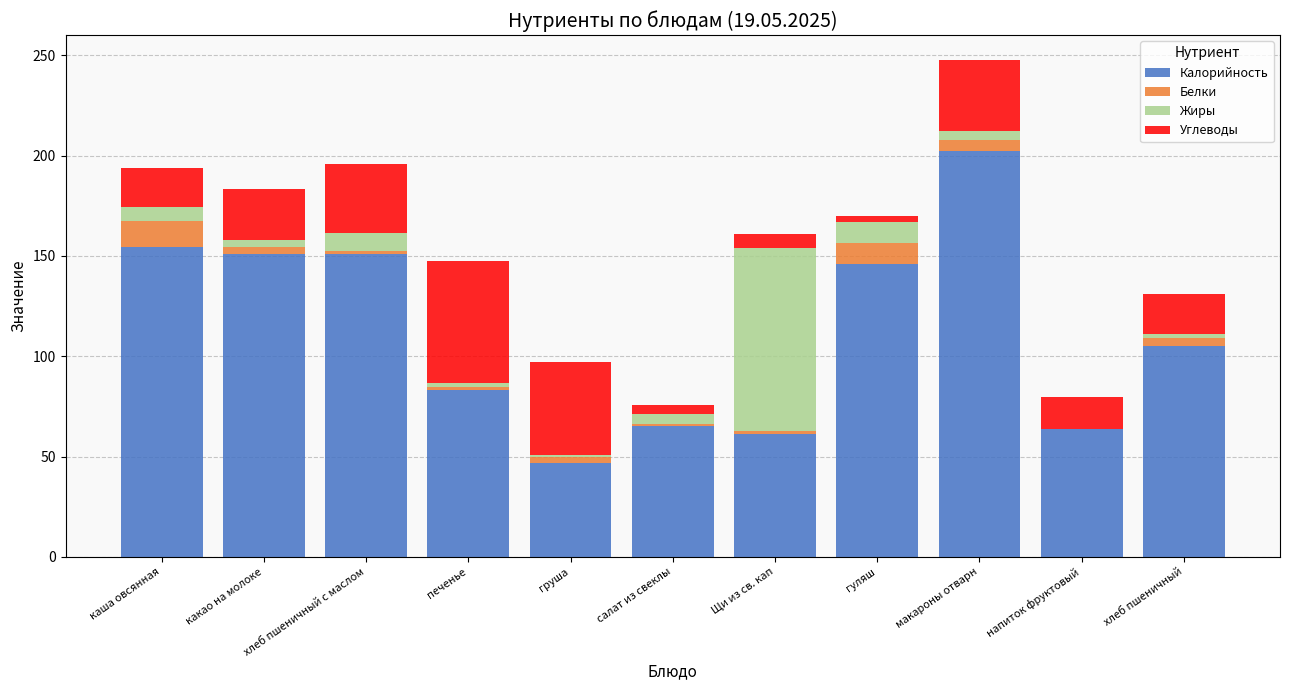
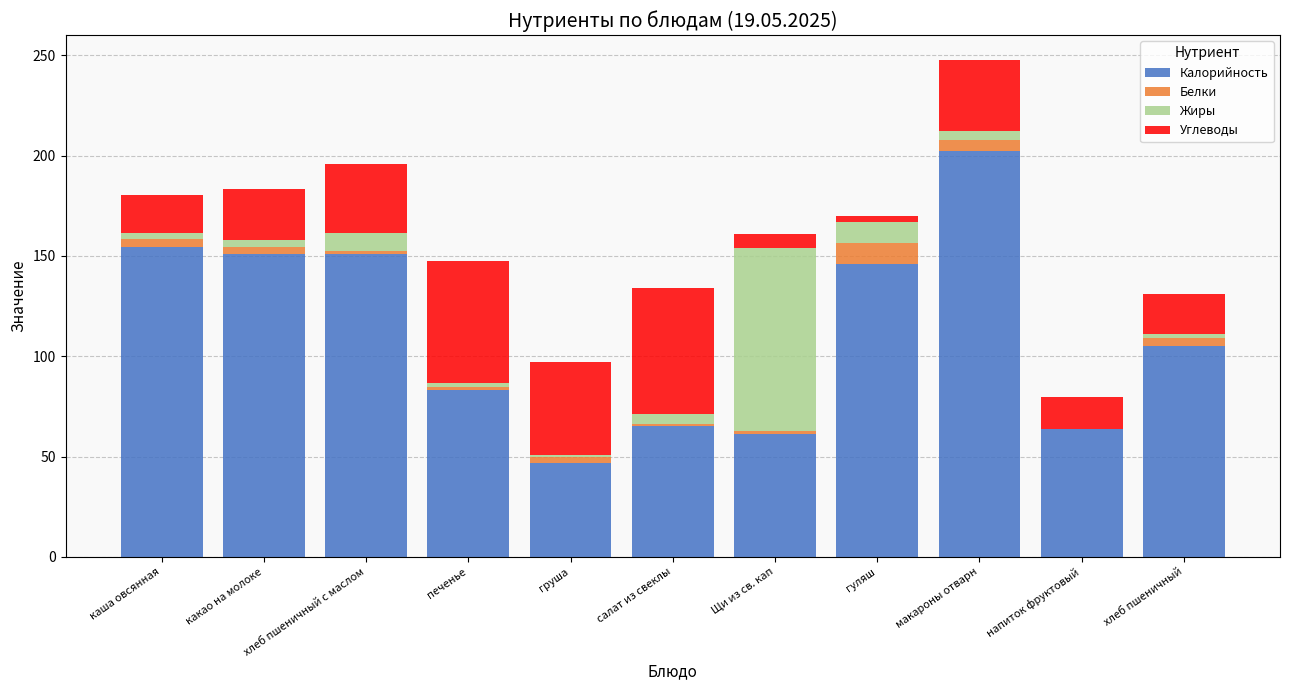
  {
    "Калорийность": {
      "каша овсянная": 155,
      "какао на молоке": 151,
      "хлеб пшеничный с маслом": 151,
      "печенье": 83,
      "груша": 47,
      "салат из свеклы": 65,
      "Щи из св. кап": 61,
      "гуляш": 146,
      "макароны отварн": 203,
      "напиток фруктовый": 64,
      "хлеб пшеничный": 105
    },
    "Белки": {
-     "каша овсянная": 13,
+     "каша овсянная": 4,
      "какао на молоке": 4,
      "хлеб пшеничный с маслом": 2,
      "печенье": 2,
      "груша": 3,
      "Щи из св. кап": 2,
      "гуляш": 11,
      "макароны отварн": 6,
      "напиток фруктовый": 0,
      "хлеб пшеничный": 4
    },
    "Жиры": {
-     "каша овсянная": 7,
+     "каша овсянная": 3,
      "какао на молоке": 3,
      "хлеб пшеничный с маслом": 9,
      "печенье": 2,
      "салат из свеклы": 5,
      "Щи из св. кап": 92,
      "гуляш": 10,
      "макароны отварн": 4,
      "напиток фруктовый": 0,
      "хлеб пшеничный": 2
    },
    "Углеводы": {
      "каша овсянная": 19,
      "какао на молоке": 26,
      "хлеб пшеничный с маслом": 34,
      "печенье": 61,
      "груша": 46,
-     "салат из свеклы": 5,
+     "салат из свеклы": 63,
      "Щи из св. кап": 7,
      "гуляш": 3,
      "макароны отварн": 35,
      "напиток фруктовый": 16,
      "хлеб пшеничный": 20
    }
  }
